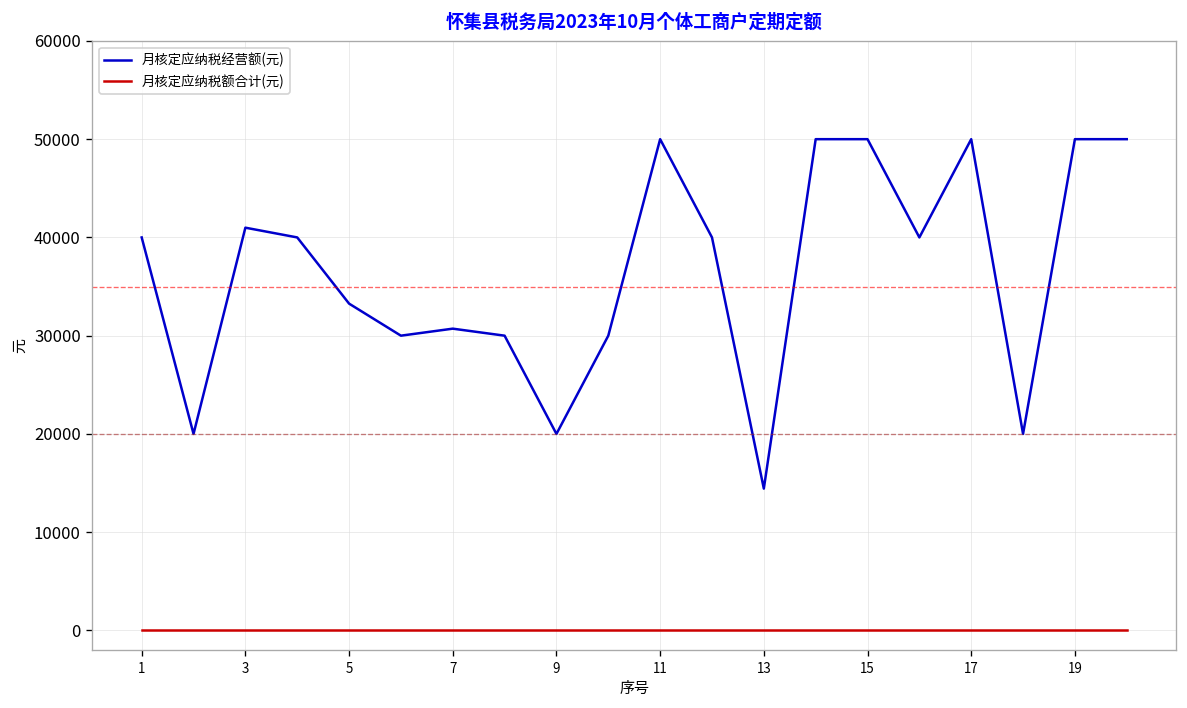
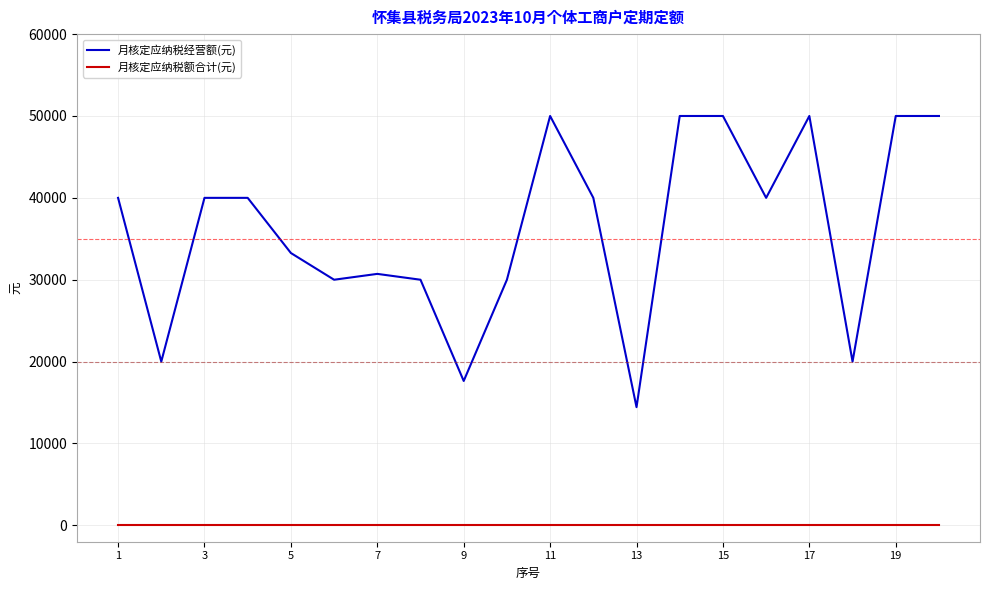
  {
    "月核定应纳税经营额(元)": {
      "1": 40000,
-     "3": 41000,
+     "3": 40000,
      "5": 33000,
      "7": 31000,
-     "9": 20000,
+     "9": 18000,
      "11": 50000,
      "13": 14000,
      "15": 50000,
      "17": 50000,
      "19": 50000
    },
    "月核定应纳税额合计(元)": {
      "1": 0,
      "3": 0,
      "5": 0,
      "7": 0,
      "9": 0,
      "11": 0,
      "13": 0,
      "15": 0,
      "17": 0,
      "19": 0
    }
  }
